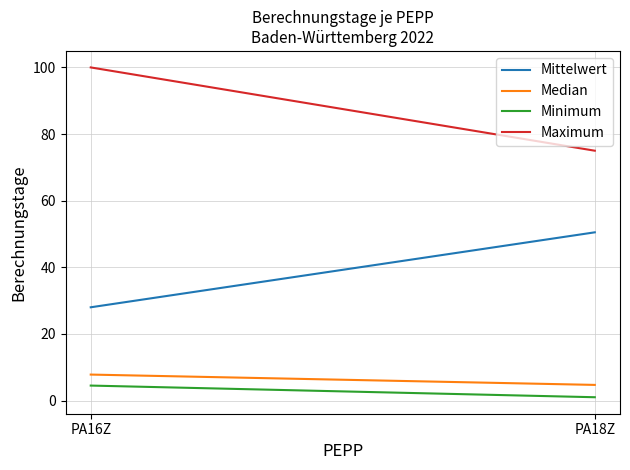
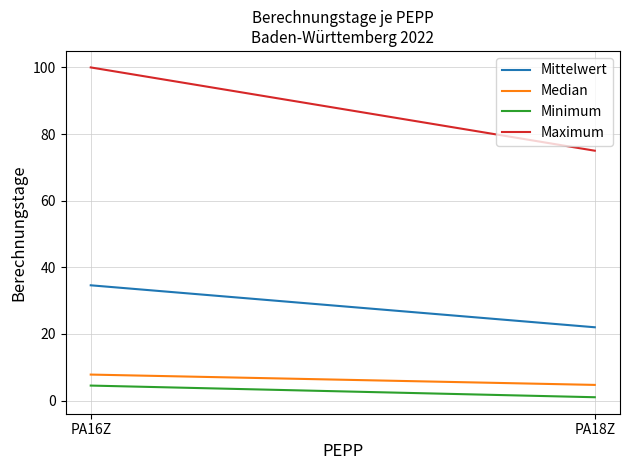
  {
    "Mittelwert": {
-     "PA16Z": 28,
-     "PA18Z": 51
+     "PA16Z": 35,
+     "PA18Z": 22
    },
    "Median": {
      "PA16Z": 8,
      "PA18Z": 5
    },
    "Minimum": {
      "PA16Z": 5,
      "PA18Z": 1
    },
    "Maximum": {
      "PA16Z": 100,
      "PA18Z": 75
    }
  }
